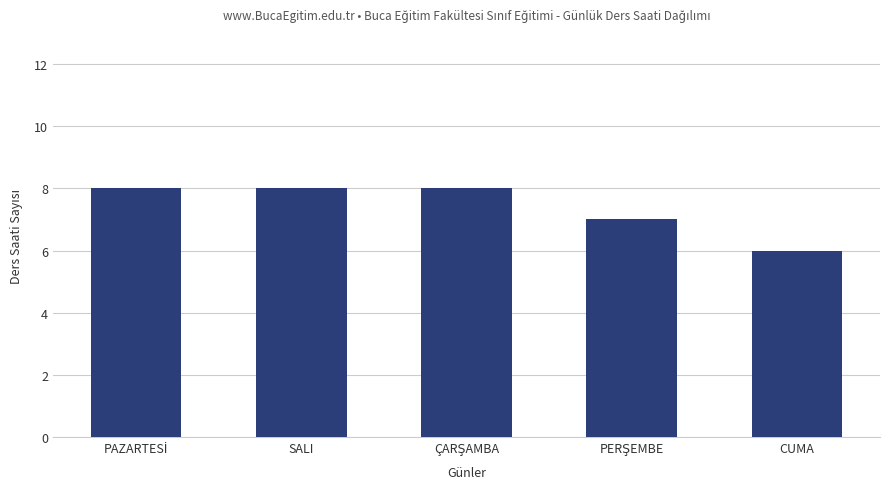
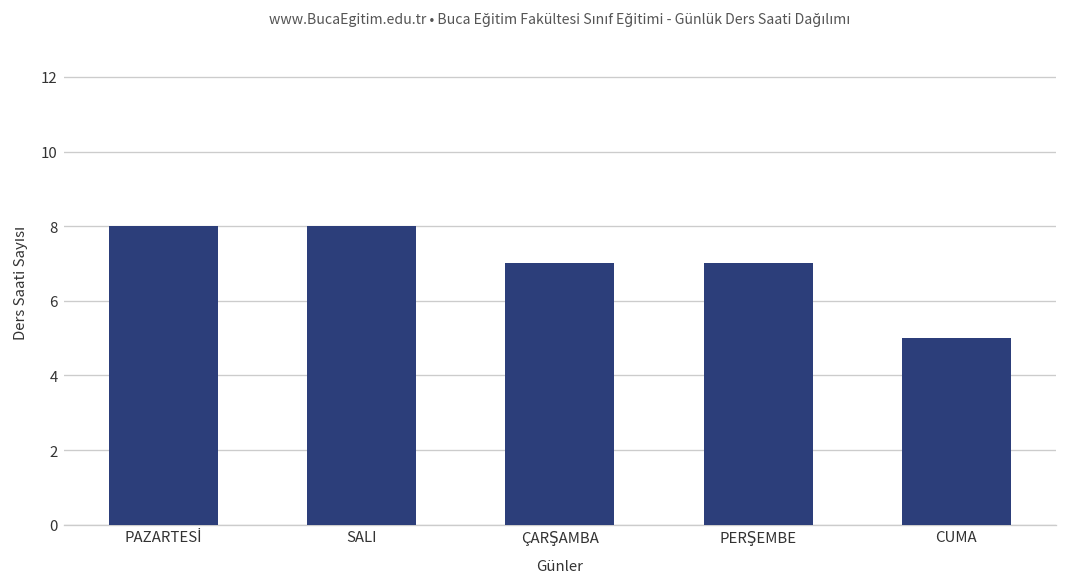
  {
    "PAZARTESİ": 8,
    "SALI": 8,
-   "ÇARŞAMBA": 8,
+   "ÇARŞAMBA": 7,
    "PERŞEMBE": 7,
-   "CUMA": 6
+   "CUMA": 5
  }
